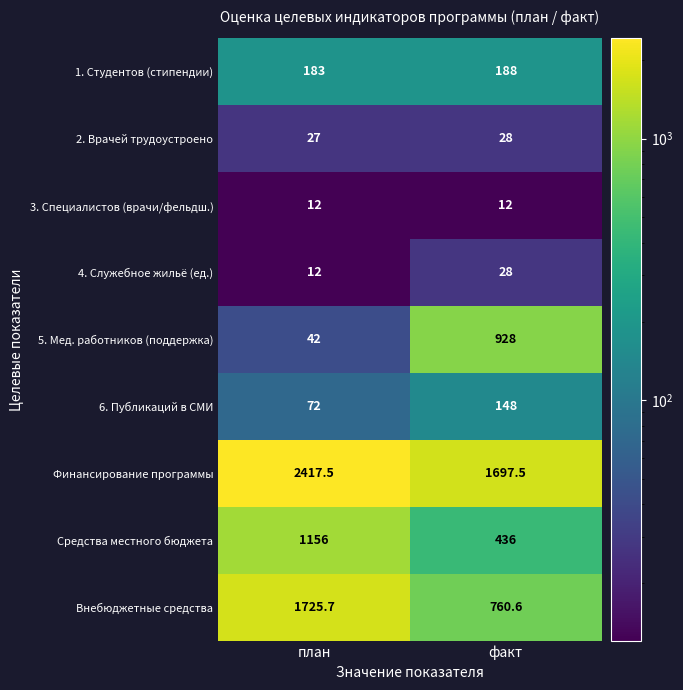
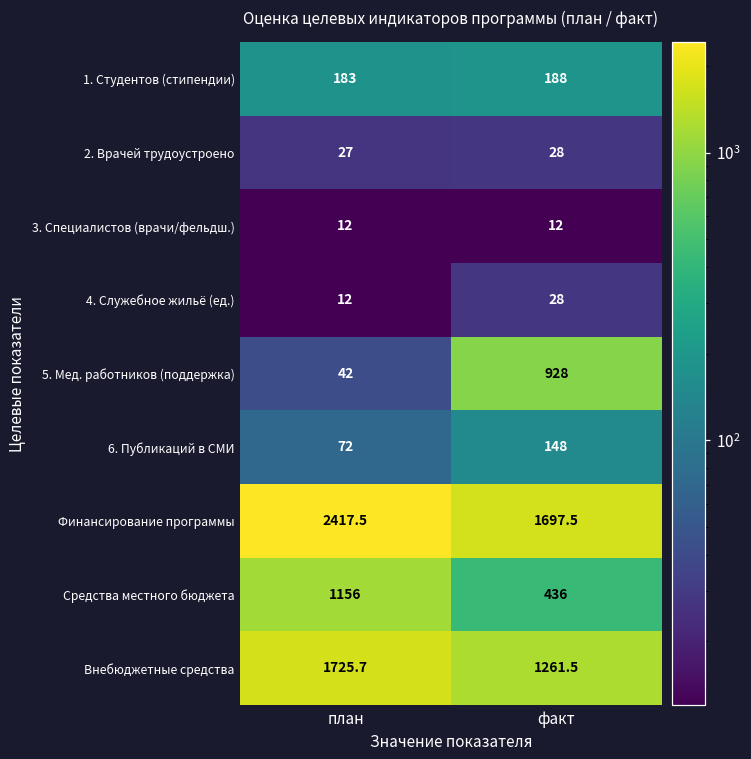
  {
    "1. Студентов (стипендии)": {
      "план": 183,
      "факт": 188
    },
    "2. Врачей трудоустроено": {
      "план": 27,
      "факт": 28
    },
    "3. Специалистов (врачи/фельдш.)": {
      "план": 12,
      "факт": 12
    },
    "4. Служебное жильё (ед.)": {
      "план": 12,
      "факт": 28
    },
    "5. Мед. работников (поддержка)": {
      "план": 42,
      "факт": 928
    },
    "6. Публикаций в СМИ": {
      "план": 72,
      "факт": 148
    },
    "Финансирование программы": {
      "план": 2417.5,
      "факт": 1697.5
    },
    "Средства местного бюджета": {
      "план": 1156,
      "факт": 436
    },
    "Внебюджетные средства": {
      "план": 1725.7,
-     "факт": 760.6
+     "факт": 1261.5
    }
  }
